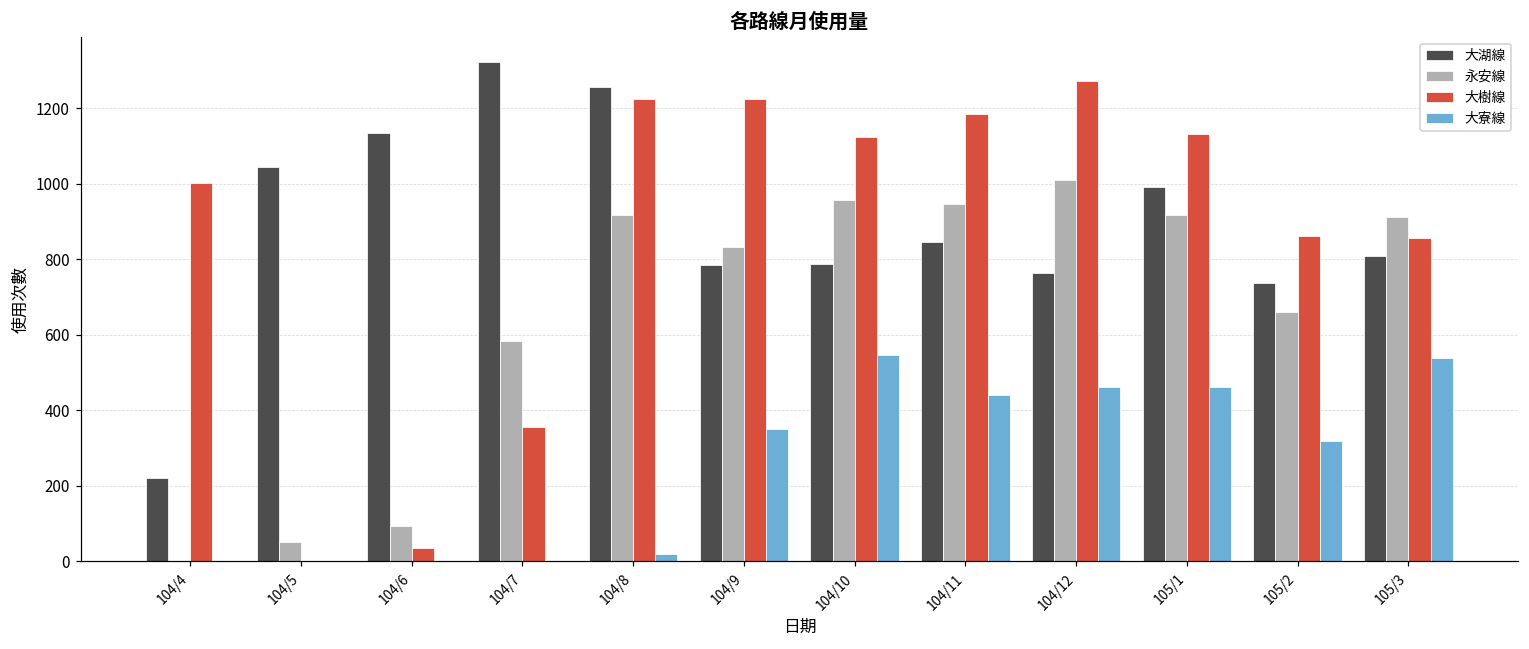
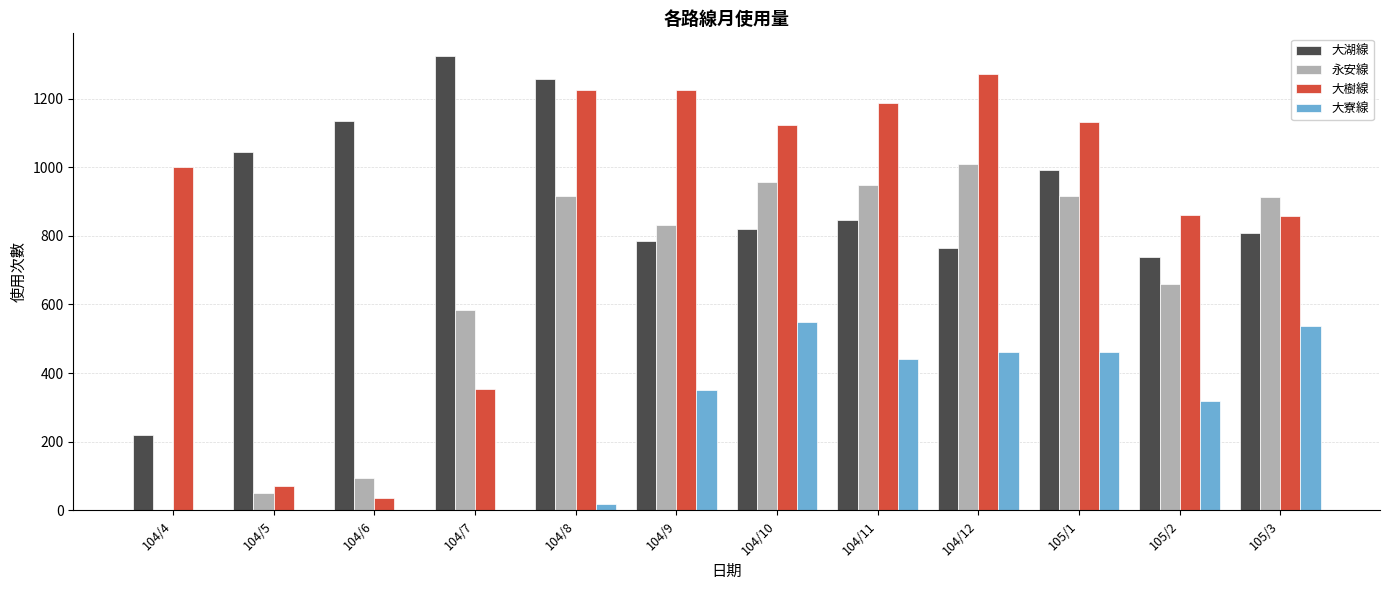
  {
    "大湖線": {
      "104/4": 220,
      "104/5": 1050,
      "104/6": 1140,
      "104/7": 1320,
      "104/8": 1260,
      "104/9": 790,
-     "104/10": 790,
+     "104/10": 820,
      "104/11": 850,
      "104/12": 760,
      "105/1": 990,
      "105/2": 740,
      "105/3": 810
    },
    "永安線": {
      "104/4": 0,
      "104/5": 50,
      "104/6": 100,
      "104/7": 580,
      "104/8": 920,
      "104/9": 830,
      "104/10": 960,
      "104/11": 950,
      "104/12": 1010,
      "105/1": 920,
      "105/2": 660,
      "105/3": 910
    },
    "大樹線": {
      "104/4": 1000,
-     "104/5": 0,
+     "104/5": 70,
      "104/6": 40,
      "104/7": 360,
      "104/8": 1230,
      "104/9": 1230,
      "104/10": 1120,
      "104/11": 1190,
      "104/12": 1270,
      "105/1": 1130,
      "105/2": 860,
      "105/3": 860
    },
    "大寮線": {
      "104/4": 0,
      "104/5": 0,
      "104/6": 0,
      "104/7": 0,
      "104/8": 20,
      "104/9": 350,
      "104/10": 550,
      "104/11": 440,
      "104/12": 460,
      "105/1": 460,
      "105/2": 320,
      "105/3": 540
    }
  }
